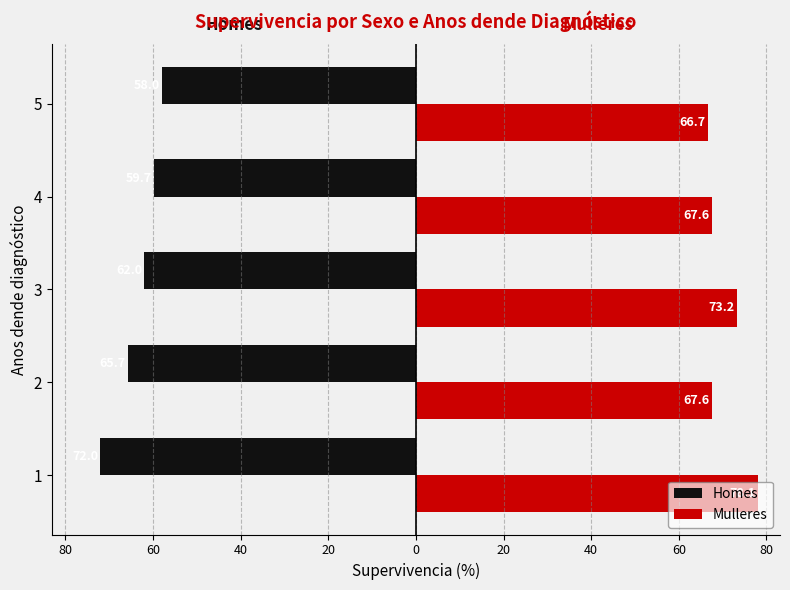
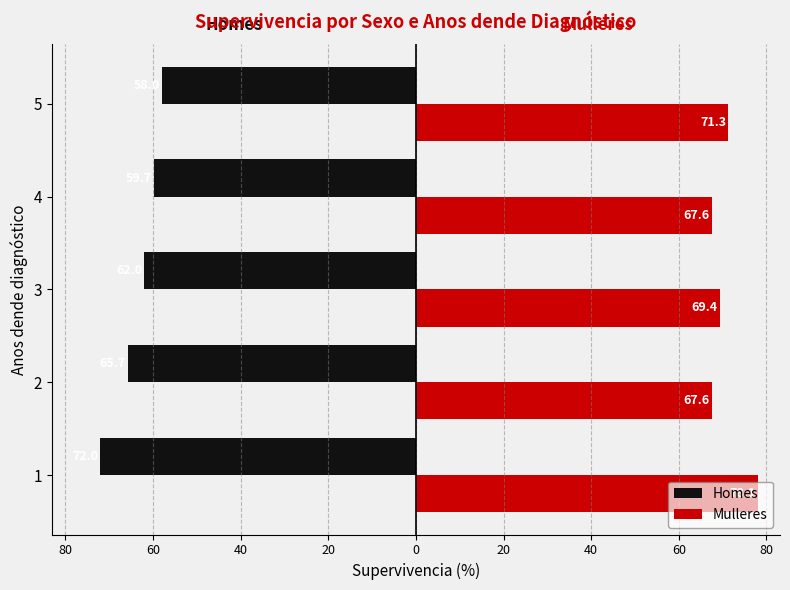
  {
    "Mulleres": {
-     "5": 66.7,
+     "5": 71.3,
      "4": 67.6,
-     "3": 73.2,
+     "3": 69.4,
      "2": 67.6
    }
  }
